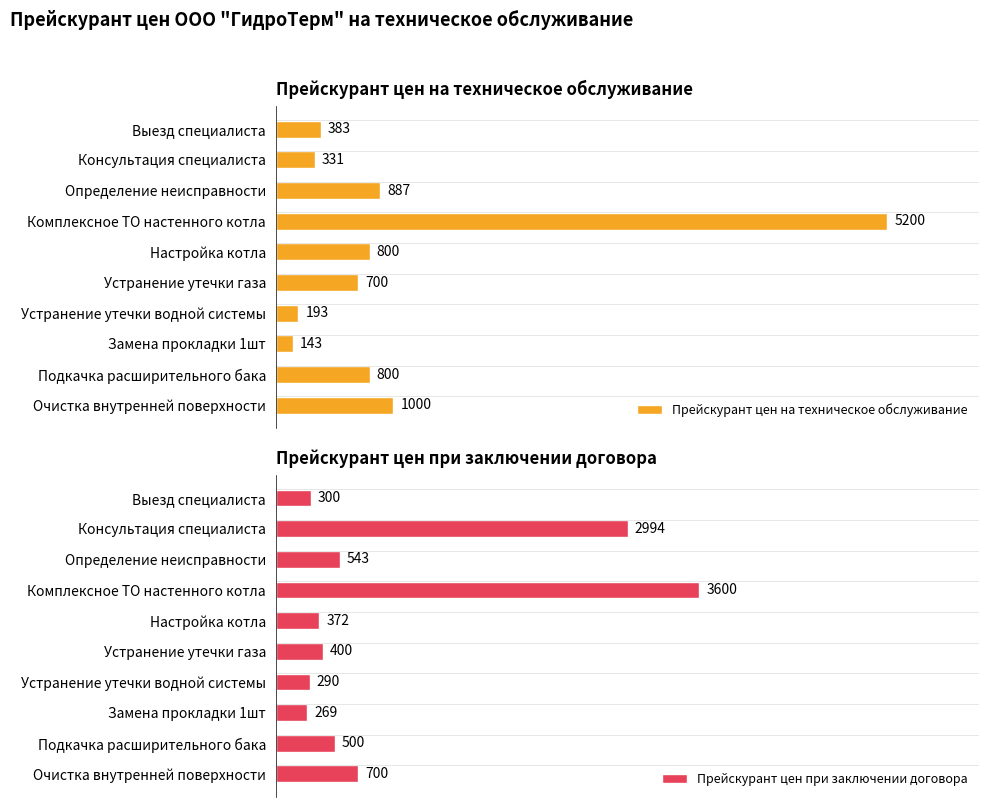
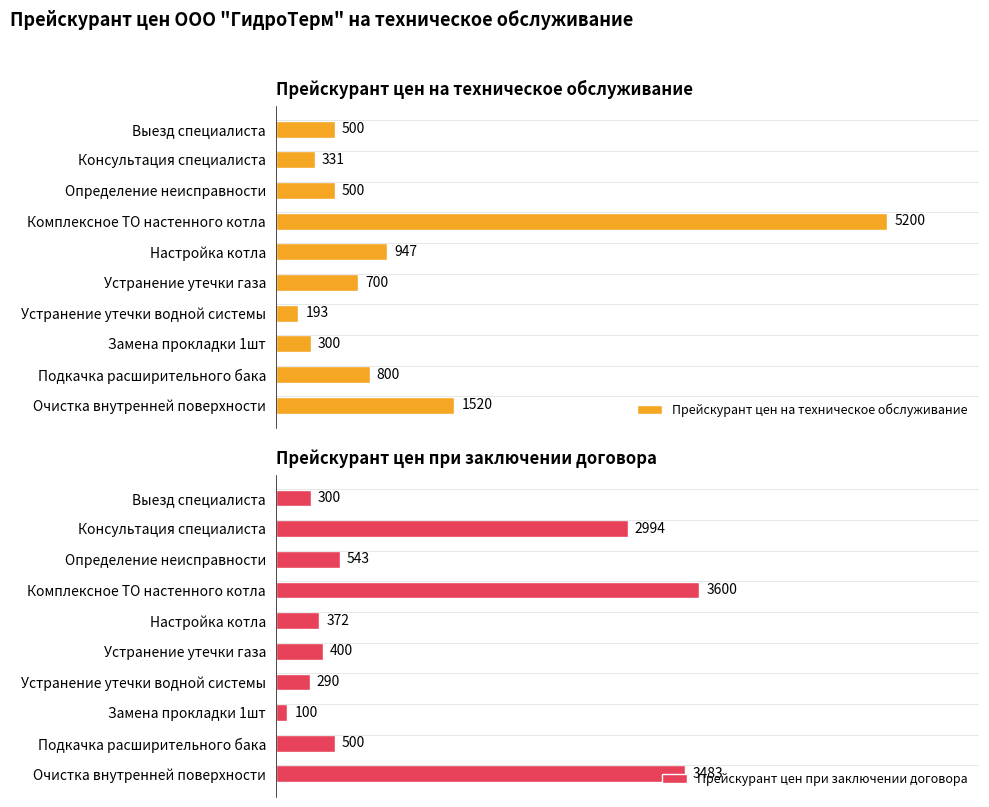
  {
    "Прейскурант цен на техническое обслуживание": {
      "Прейскурант цен на техническое обслуживание": {
-       "Выезд специалиста": 383,
+       "Выезд специалиста": 500,
        "Консультация специалиста": 331,
-       "Определение неисправности": 887,
+       "Определение неисправности": 500,
        "Комплексное ТО настенного котла": 5200,
-       "Настройка котла": 800,
+       "Настройка котла": 947,
        "Устранение утечки газа": 700,
        "Устранение утечки водной системы": 193,
-       "Замена прокладки 1шт": 143,
+       "Замена прокладки 1шт": 300,
        "Подкачка расширительного бака": 800,
-       "Очистка внутренней поверхности": 1000
+       "Очистка внутренней поверхности": 1520
      }
    },
    "Прейскурант цен при заключении договора": {
      "Прейскурант цен при заключении договора": {
        "Выезд специалиста": 300,
        "Консультация специалиста": 2994,
        "Определение неисправности": 543,
        "Комплексное ТО настенного котла": 3600,
        "Настройка котла": 372,
        "Устранение утечки газа": 400,
        "Устранение утечки водной системы": 290,
-       "Замена прокладки 1шт": 269,
+       "Замена прокладки 1шт": 100,
        "Подкачка расширительного бака": 500,
-       "Очистка внутренней поверхности": 700
+       "Очистка внутренней поверхности": 3483
      }
    }
  }
